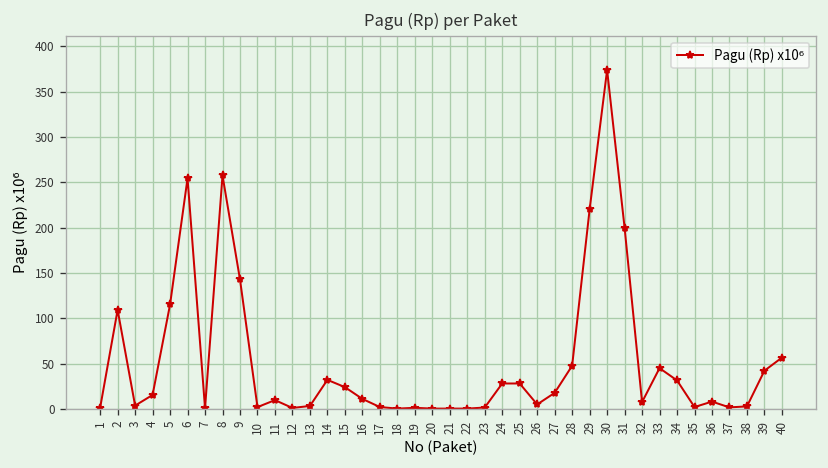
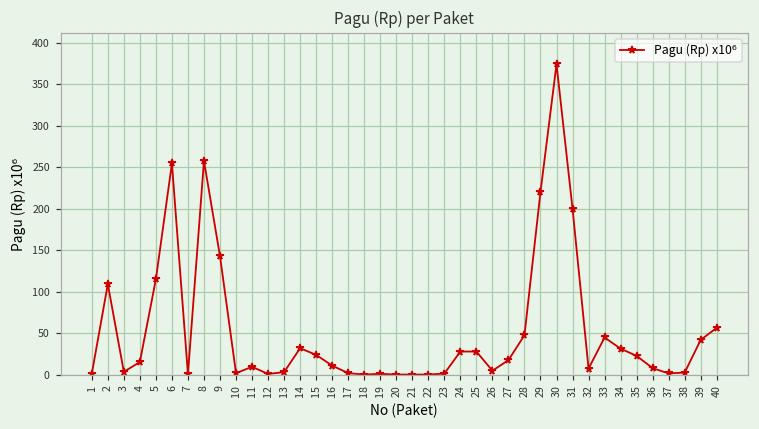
  {
    "1": 0,
    "2": 110,
    "3": 0,
    "4": 20,
    "5": 120,
    "6": 250,
    "7": 0,
    "8": 260,
    "9": 140,
    "10": 0,
    "11": 10,
    "12": 0,
    "13": 0,
    "14": 30,
    "15": 20,
    "16": 10,
    "17": 0,
    "18": 0,
    "19": 0,
    "20": 0,
    "21": 0,
    "22": 0,
    "23": 0,
    "24": 30,
    "25": 30,
    "26": 0,
    "27": 20,
    "28": 50,
    "29": 220,
    "30": 370,
    "31": 200,
    "32": 10,
    "33": 40,
    "34": 30,
-   "35": 0,
+   "35": 20,
    "36": 10,
    "37": 0,
    "38": 0,
    "39": 40,
    "40": 60
  }
